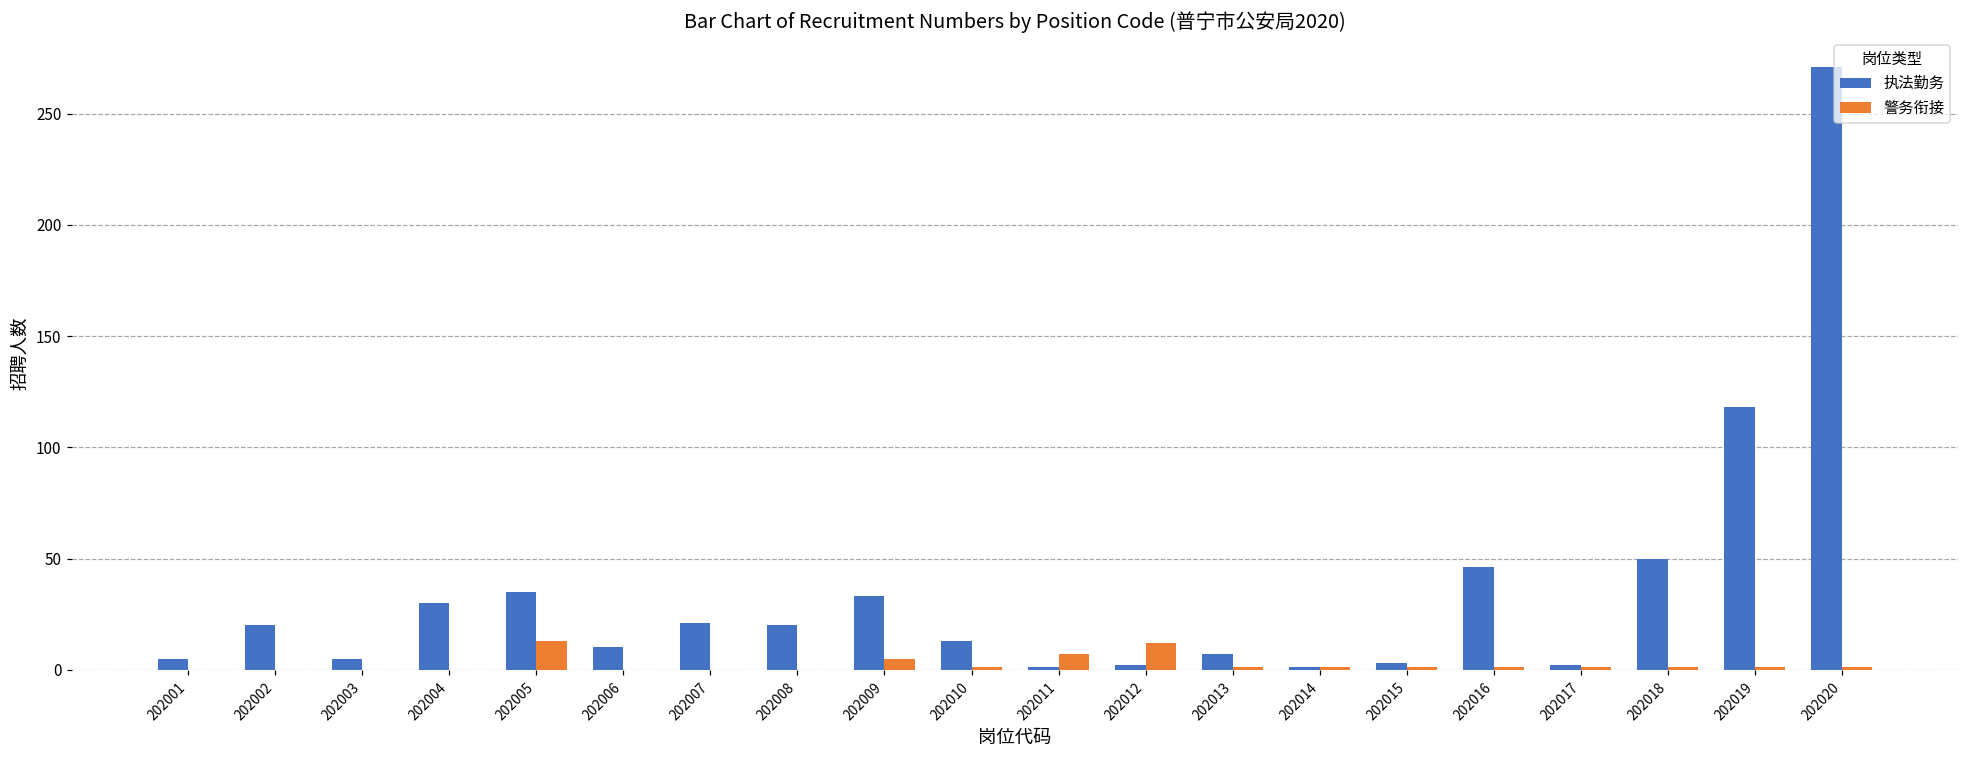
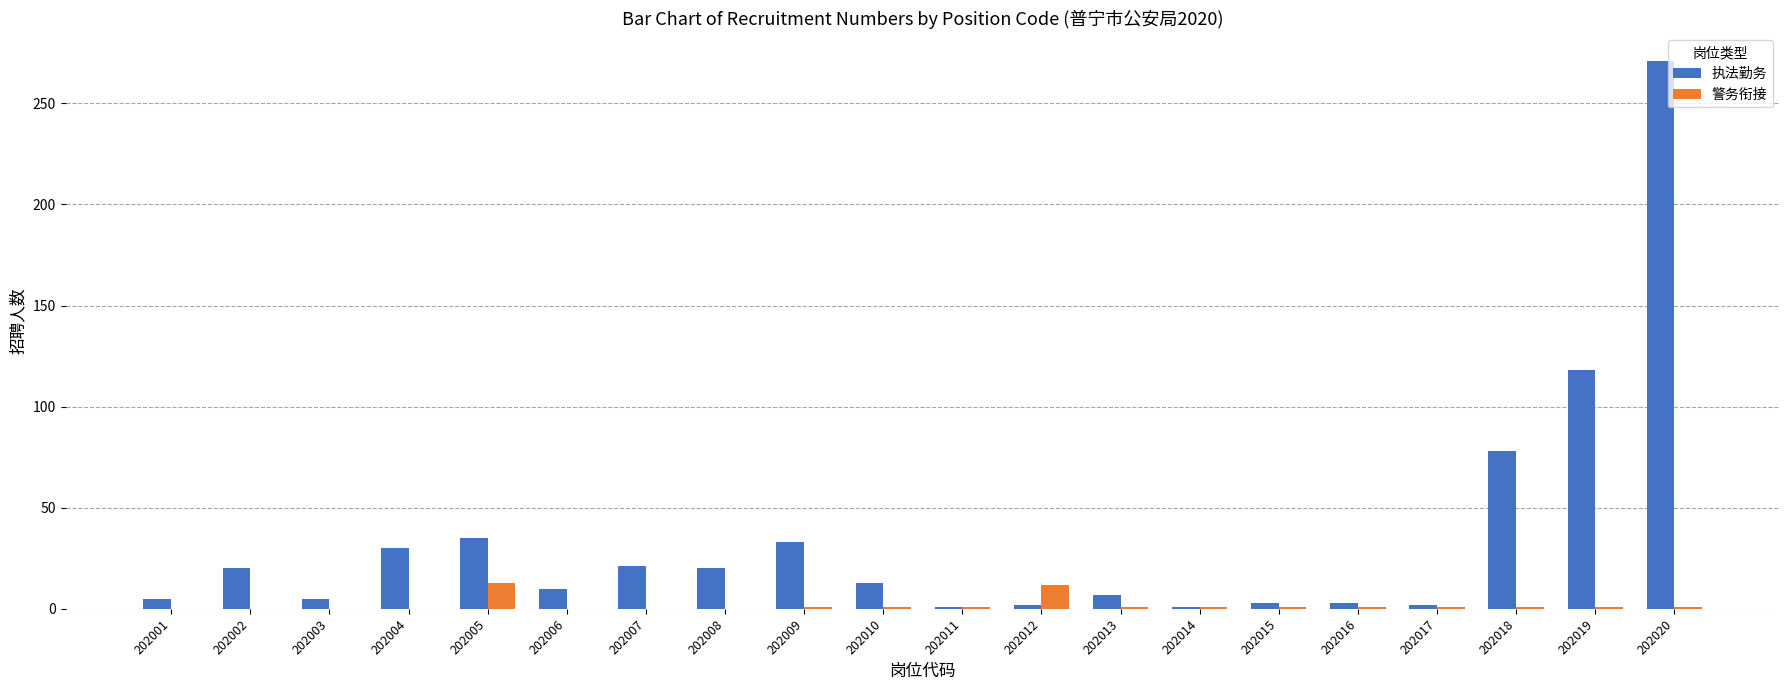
  {
    "执法勤务": {
      "202001": 5,
      "202002": 20,
      "202003": 5,
      "202004": 30,
      "202005": 35,
      "202006": 10,
      "202007": 21,
      "202008": 20,
      "202009": 33,
      "202010": 13,
      "202012": 2,
      "202013": 7,
      "202015": 3,
-     "202016": 46,
+     "202016": 3,
      "202017": 2,
-     "202018": 50,
+     "202018": 78,
      "202019": 118,
      "202020": 271
    },
    "警务衔接": {
      "202001": 0,
      "202002": 0,
      "202003": 0,
      "202004": 0,
      "202005": 13,
      "202006": 0,
      "202007": 0,
      "202008": 0,
-     "202009": 5,
-     "202011": 7,
+     "202009": 1,
+     "202011": 1,
      "202012": 12
    }
  }
